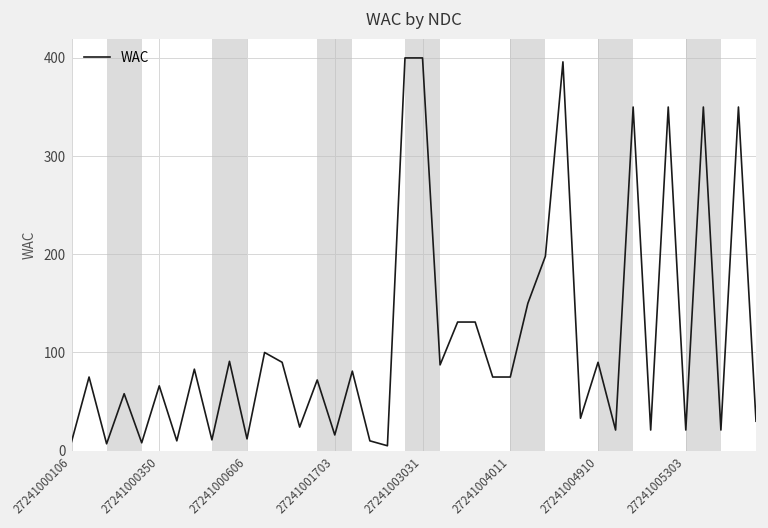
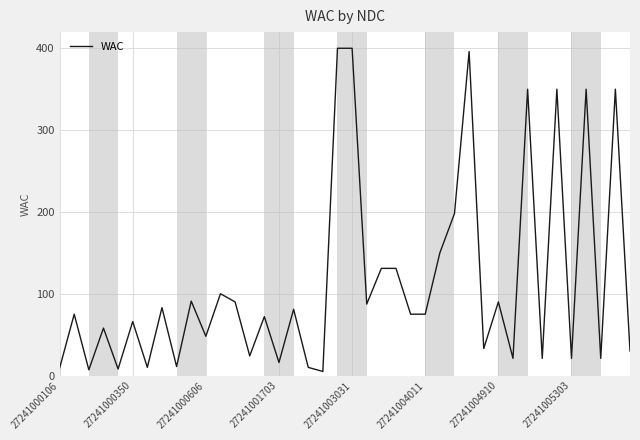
  {
    "27241000106": 10,
    "27241000350": 70,
-   "27241000606": 10,
+   "27241000606": 50,
    "27241001703": 20,
    "27241003031": 400,
    "27241004011": 80,
    "27241004910": 90,
    "27241005303": 20
  }
